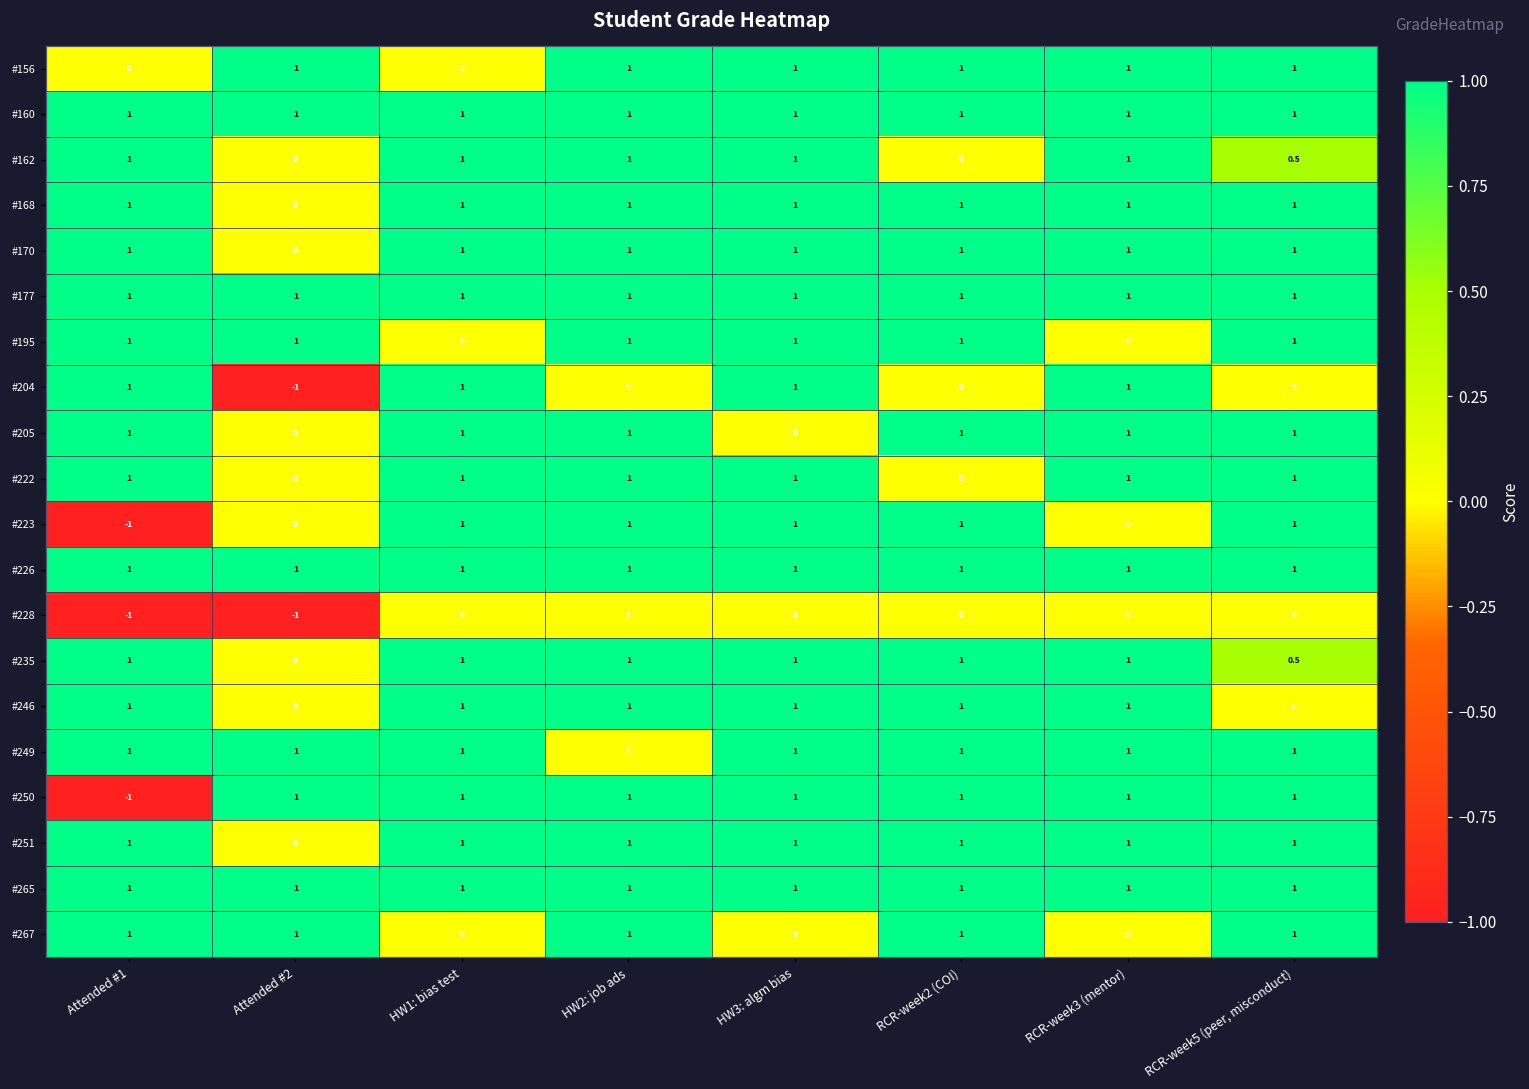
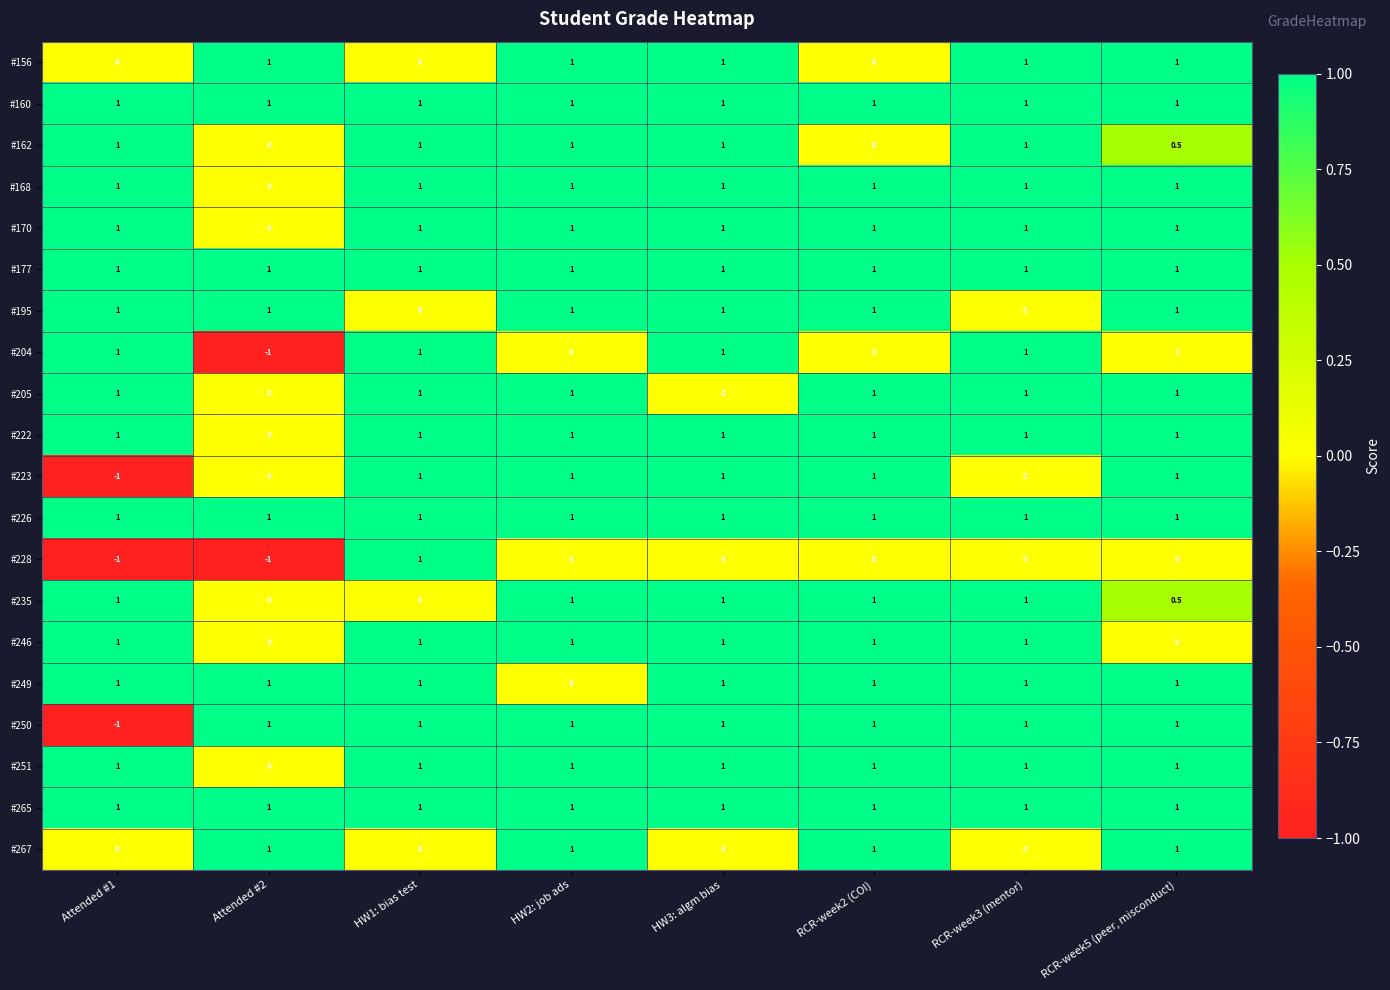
  {
    "#156": {
      "Attended #1": 0,
      "Attended #2": 1,
      "HW1: bias test": 0,
      "HW2: job ads": 1,
      "HW3: algm bias": 1,
-     "RCR-week2 (COI)": 1,
+     "RCR-week2 (COI)": 0,
      "RCR-week3 (mentor)": 1,
      "RCR-week5 (peer, misconduct)": 1
    },
    "#160": {
      "Attended #1": 1,
      "Attended #2": 1,
      "HW1: bias test": 1,
      "HW2: job ads": 1,
      "HW3: algm bias": 1,
      "RCR-week2 (COI)": 1,
      "RCR-week3 (mentor)": 1,
      "RCR-week5 (peer, misconduct)": 1
    },
    "#162": {
      "Attended #1": 1,
      "Attended #2": 0,
      "HW1: bias test": 1,
      "HW2: job ads": 1,
      "HW3: algm bias": 1,
      "RCR-week2 (COI)": 0,
      "RCR-week3 (mentor)": 1,
      "RCR-week5 (peer, misconduct)": 0.5
    },
    "#168": {
      "Attended #1": 1,
      "Attended #2": 0,
      "HW1: bias test": 1,
      "HW2: job ads": 1,
      "HW3: algm bias": 1,
      "RCR-week2 (COI)": 1,
      "RCR-week3 (mentor)": 1,
      "RCR-week5 (peer, misconduct)": 1
    },
    "#170": {
      "Attended #1": 1,
      "Attended #2": 0,
      "HW1: bias test": 1,
      "HW2: job ads": 1,
      "HW3: algm bias": 1,
      "RCR-week2 (COI)": 1,
      "RCR-week3 (mentor)": 1,
      "RCR-week5 (peer, misconduct)": 1
    },
    "#177": {
      "Attended #1": 1,
      "Attended #2": 1,
      "HW1: bias test": 1,
      "HW2: job ads": 1,
      "HW3: algm bias": 1,
      "RCR-week2 (COI)": 1,
      "RCR-week3 (mentor)": 1,
      "RCR-week5 (peer, misconduct)": 1
    },
    "#195": {
      "Attended #1": 1,
      "Attended #2": 1,
      "HW1: bias test": 0,
      "HW2: job ads": 1,
      "HW3: algm bias": 1,
      "RCR-week2 (COI)": 1,
      "RCR-week3 (mentor)": 0,
      "RCR-week5 (peer, misconduct)": 1
    },
    "#204": {
      "Attended #1": 1,
      "Attended #2": -1,
      "HW1: bias test": 1,
      "HW2: job ads": 0,
      "HW3: algm bias": 1,
      "RCR-week2 (COI)": 0,
      "RCR-week3 (mentor)": 1,
      "RCR-week5 (peer, misconduct)": 0
    },
    "#205": {
      "Attended #1": 1,
      "Attended #2": 0,
      "HW1: bias test": 1,
      "HW2: job ads": 1,
      "HW3: algm bias": 0,
      "RCR-week2 (COI)": 1,
      "RCR-week3 (mentor)": 1,
      "RCR-week5 (peer, misconduct)": 1
    },
    "#222": {
      "Attended #1": 1,
      "Attended #2": 0,
      "HW1: bias test": 1,
      "HW2: job ads": 1,
      "HW3: algm bias": 1,
-     "RCR-week2 (COI)": 0,
+     "RCR-week2 (COI)": 1,
      "RCR-week3 (mentor)": 1,
      "RCR-week5 (peer, misconduct)": 1
    },
    "#223": {
      "Attended #1": -1,
      "Attended #2": 0,
      "HW1: bias test": 1,
      "HW2: job ads": 1,
      "HW3: algm bias": 1,
      "RCR-week2 (COI)": 1,
      "RCR-week3 (mentor)": 0,
      "RCR-week5 (peer, misconduct)": 1
    },
    "#226": {
      "Attended #1": 1,
      "Attended #2": 1,
      "HW1: bias test": 1,
      "HW2: job ads": 1,
      "HW3: algm bias": 1,
      "RCR-week2 (COI)": 1,
      "RCR-week3 (mentor)": 1,
      "RCR-week5 (peer, misconduct)": 1
    },
    "#228": {
      "Attended #1": -1,
      "Attended #2": -1,
-     "HW1: bias test": 0,
+     "HW1: bias test": 1,
      "HW2: job ads": 0,
      "HW3: algm bias": 0,
      "RCR-week2 (COI)": 0,
      "RCR-week3 (mentor)": 0,
      "RCR-week5 (peer, misconduct)": 0
    },
    "#235": {
      "Attended #1": 1,
      "Attended #2": 0,
-     "HW1: bias test": 1,
+     "HW1: bias test": 0,
      "HW2: job ads": 1,
      "HW3: algm bias": 1,
      "RCR-week2 (COI)": 1,
      "RCR-week3 (mentor)": 1,
      "RCR-week5 (peer, misconduct)": 0.5
    },
    "#246": {
      "Attended #1": 1,
      "Attended #2": 0,
      "HW1: bias test": 1,
      "HW2: job ads": 1,
      "HW3: algm bias": 1,
      "RCR-week2 (COI)": 1,
      "RCR-week3 (mentor)": 1,
      "RCR-week5 (peer, misconduct)": 0
    },
    "#249": {
      "Attended #1": 1,
      "Attended #2": 1,
      "HW1: bias test": 1,
      "HW2: job ads": 0,
      "HW3: algm bias": 1,
      "RCR-week2 (COI)": 1,
      "RCR-week3 (mentor)": 1,
      "RCR-week5 (peer, misconduct)": 1
    },
    "#250": {
      "Attended #1": -1,
      "Attended #2": 1,
      "HW1: bias test": 1,
      "HW2: job ads": 1,
      "HW3: algm bias": 1,
      "RCR-week2 (COI)": 1,
      "RCR-week3 (mentor)": 1,
      "RCR-week5 (peer, misconduct)": 1
    },
    "#251": {
      "Attended #1": 1,
      "Attended #2": 0,
      "HW1: bias test": 1,
      "HW2: job ads": 1,
      "HW3: algm bias": 1,
      "RCR-week2 (COI)": 1,
      "RCR-week3 (mentor)": 1,
      "RCR-week5 (peer, misconduct)": 1
    },
    "#265": {
      "Attended #1": 1,
      "Attended #2": 1,
      "HW1: bias test": 1,
      "HW2: job ads": 1,
      "HW3: algm bias": 1,
      "RCR-week2 (COI)": 1,
      "RCR-week3 (mentor)": 1,
      "RCR-week5 (peer, misconduct)": 1
    },
    "#267": {
-     "Attended #1": 1,
+     "Attended #1": 0,
      "Attended #2": 1,
      "HW1: bias test": 0,
      "HW2: job ads": 1,
      "HW3: algm bias": 0,
      "RCR-week2 (COI)": 1,
      "RCR-week3 (mentor)": 0,
      "RCR-week5 (peer, misconduct)": 1
    }
  }
